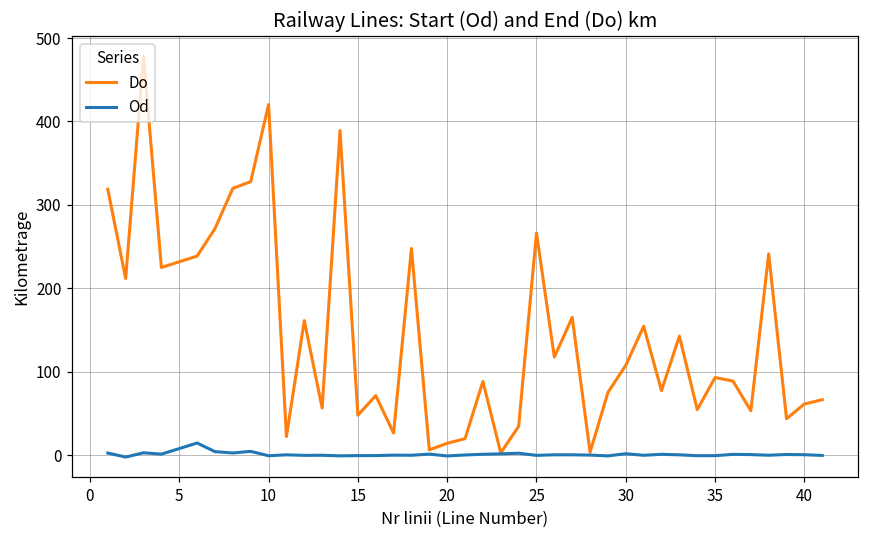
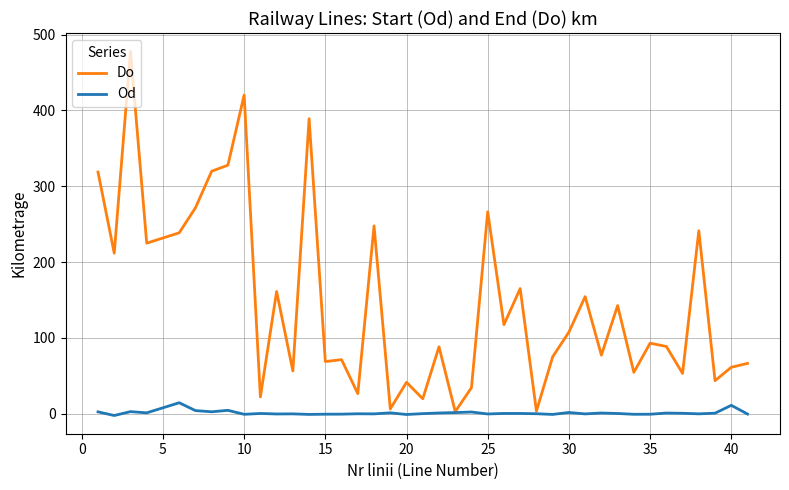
  {
    "Do": {
      "10": 420,
-     "15": 50,
-     "20": 10,
+     "15": 70,
+     "20": 40,
      "25": 270,
      "30": 110,
      "35": 90,
      "40": 60
    },
    "Od": {
      "10": 0,
      "15": 0,
      "20": 0,
      "25": 0,
      "30": 0,
      "35": 0,
-     "40": 0
+     "40": 10
    }
  }
